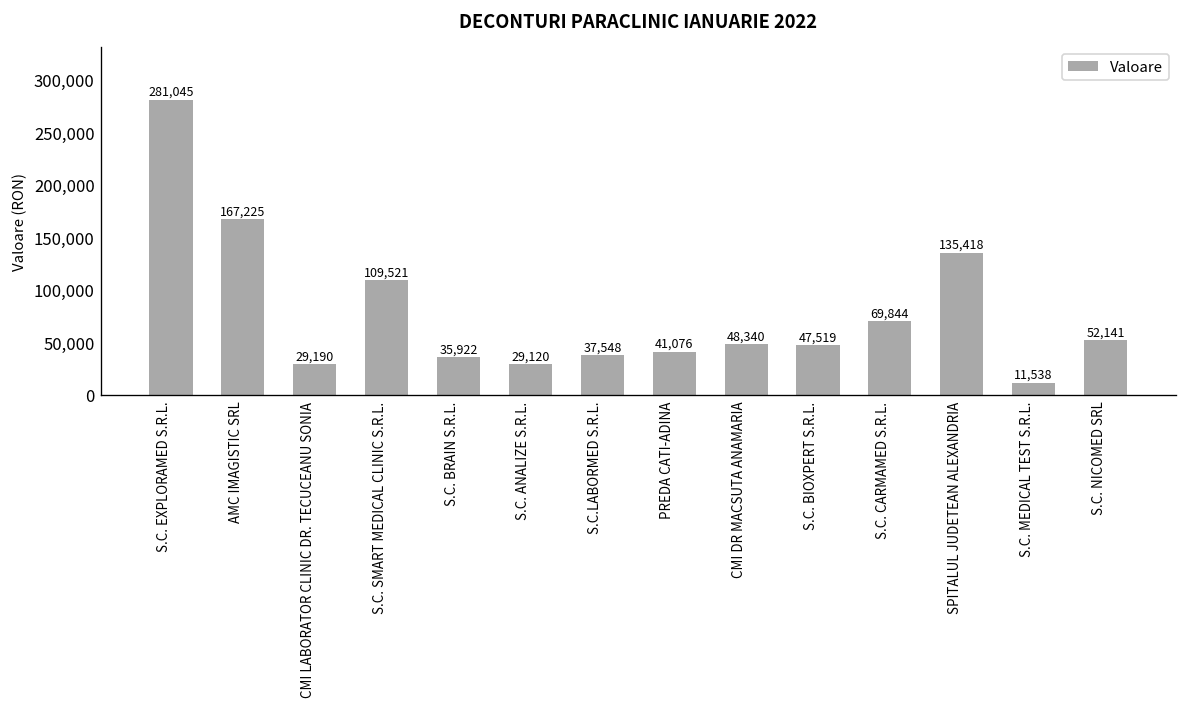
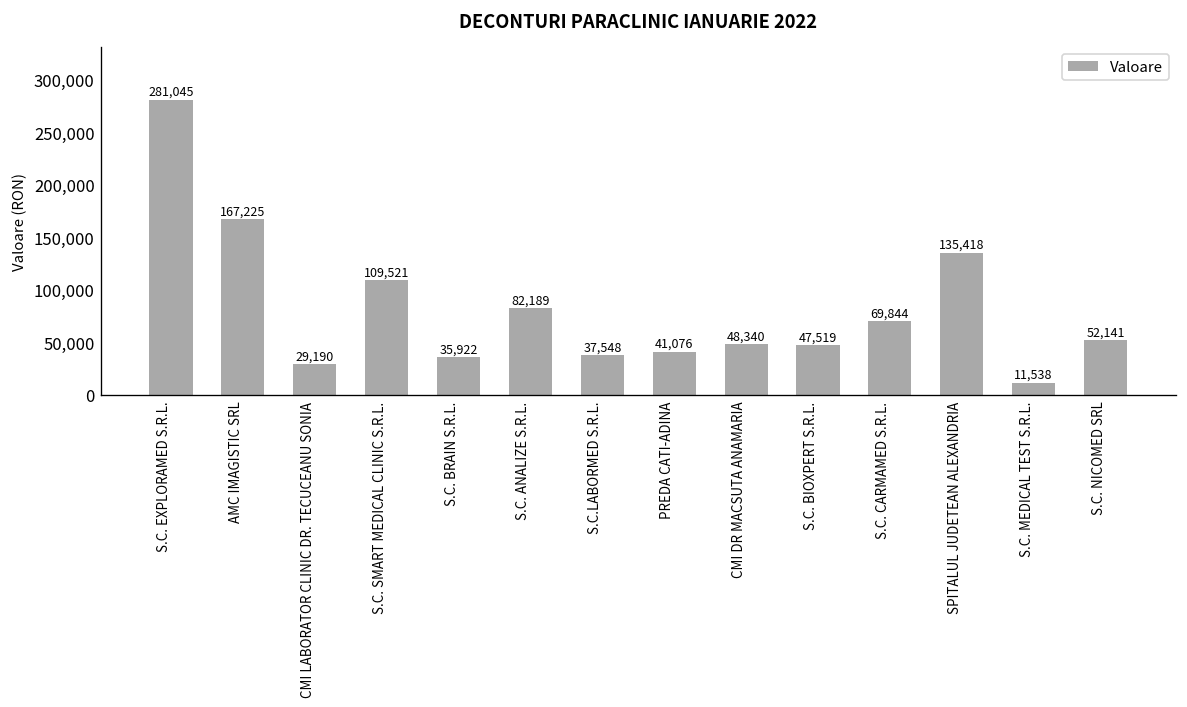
  {
    "S.C. EXPLORAMED S.R.L.": "281,045",
    "AMC IMAGISTIC SRL": "167,225",
    "CMI LABORATOR CLINIC DR. TECUCEANU SONIA": "29,190",
    "S.C. SMART MEDICAL CLINIC S.R.L.": "109,521",
    "S.C. BRAIN S.R.L.": "35,922",
-   "S.C. ANALIZE S.R.L.": "29,120",
+   "S.C. ANALIZE S.R.L.": "82,189",
    "S.C.LABORMED S.R.L.": "37,548",
    "PREDA CATI-ADINA": "41,076",
    "CMI DR MACSUTA ANAMARIA": "48,340",
    "S.C. BIOXPERT S.R.L.": "47,519",
    "S.C. CARMAMED S.R.L.": "69,844",
    "SPITALUL JUDETEAN ALEXANDRIA": "135,418",
    "S.C. MEDICAL TEST S.R.L.": "11,538",
    "S.C. NICOMED SRL": "52,141"
  }
